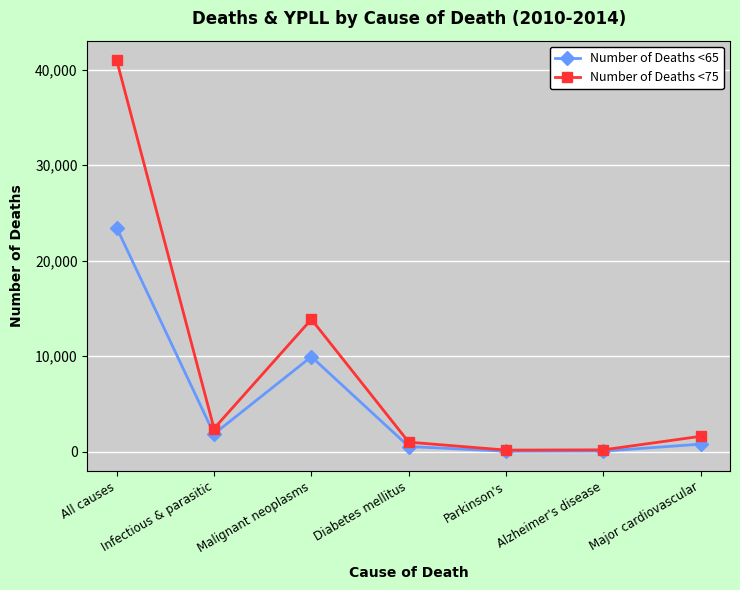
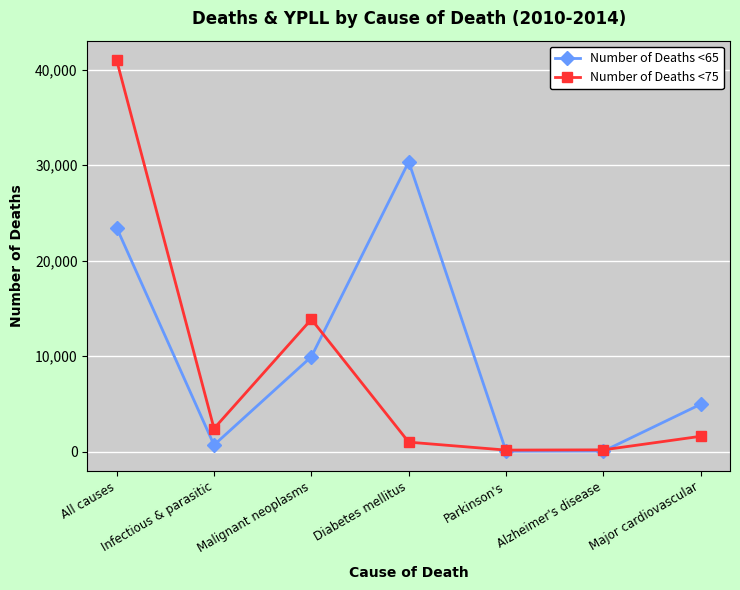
  {
    "Number of Deaths <65": {
      "All causes": "23,000",
-     "Infectious & parasitic": "2,000",
+     "Infectious & parasitic": "1,000",
      "Malignant neoplasms": "10,000",
-     "Diabetes mellitus": "1,000",
-     "Major cardiovascular": "1,000"
+     "Diabetes mellitus": "30,000",
+     "Major cardiovascular": "5,000"
    },
    "Number of Deaths <75": {
      "All causes": "41,000",
      "Infectious & parasitic": "2,000",
      "Malignant neoplasms": "14,000",
      "Diabetes mellitus": "1,000",
      "Major cardiovascular": "2,000"
    }
  }
